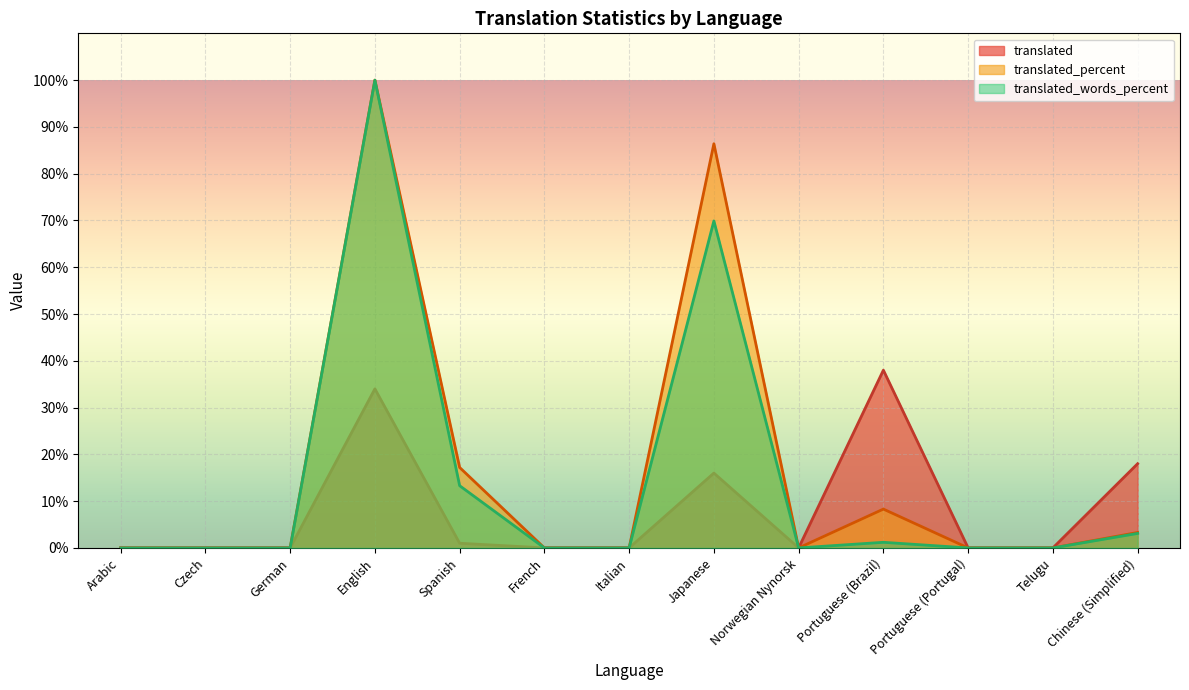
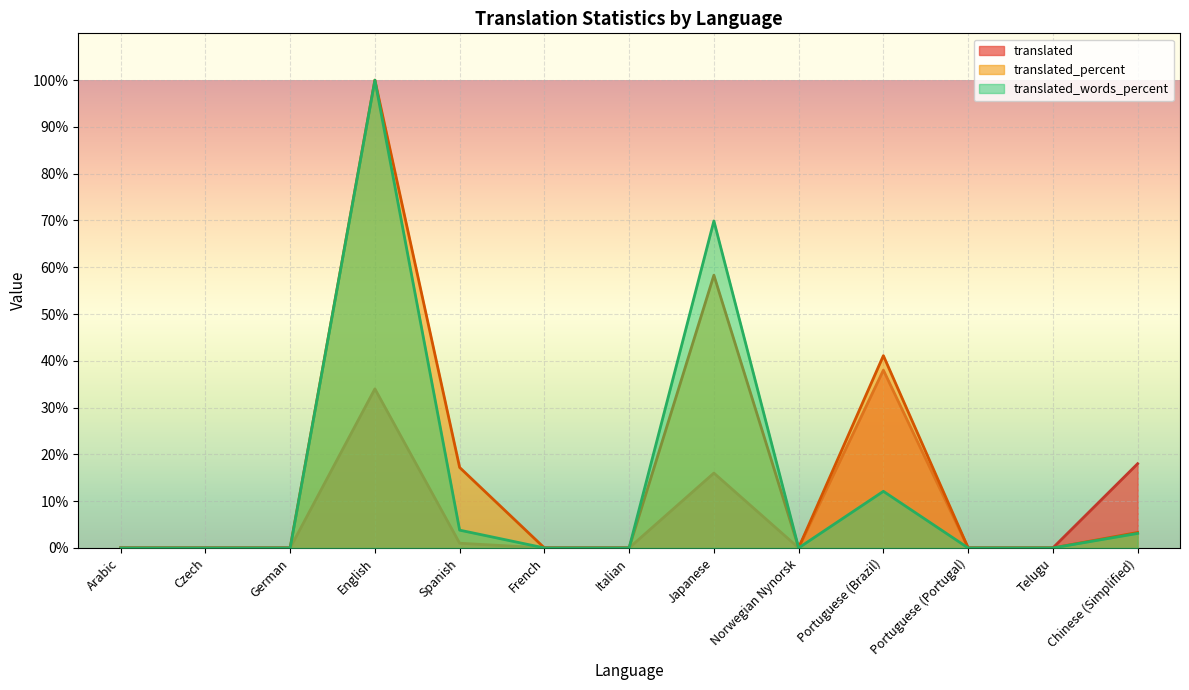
  {
    "translated": {
      "English": "34%",
      "Spanish": "1%",
      "Japanese": "16%",
      "Portuguese (Brazil)": "38%",
      "Chinese (Simplified)": "18%"
    },
    "translated_percent": {
      "Spanish": "17%",
-     "Japanese": "86%",
-     "Portuguese (Brazil)": "8%"
+     "Japanese": "58%",
+     "Portuguese (Brazil)": "41%"
    },
    "translated_words_percent": {
-     "Spanish": "13%",
+     "Spanish": "4%",
      "Japanese": "70%",
-     "Portuguese (Brazil)": "1%"
+     "Portuguese (Brazil)": "12%"
    }
  }
